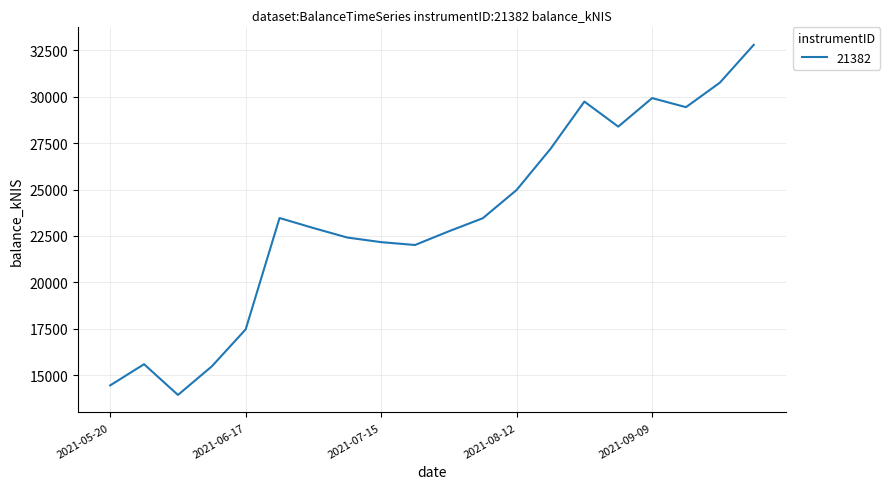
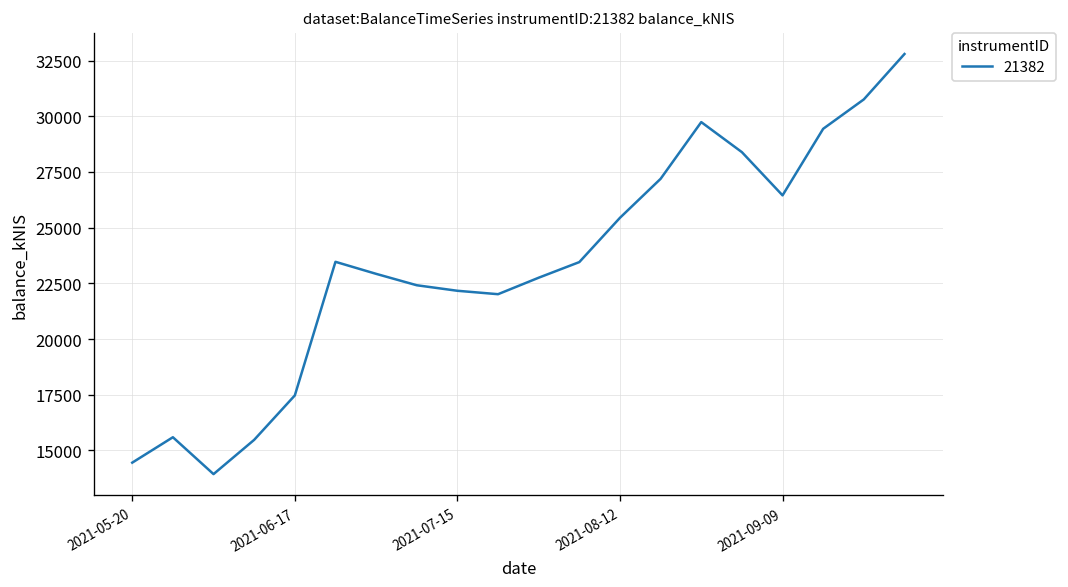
  {
    "2021-05-20": 14500,
    "2021-06-17": 17500,
    "2021-07-15": 22200,
-   "2021-08-12": 25000,
-   "2021-09-09": 29900
+   "2021-08-12": 25400,
+   "2021-09-09": 26400
  }
